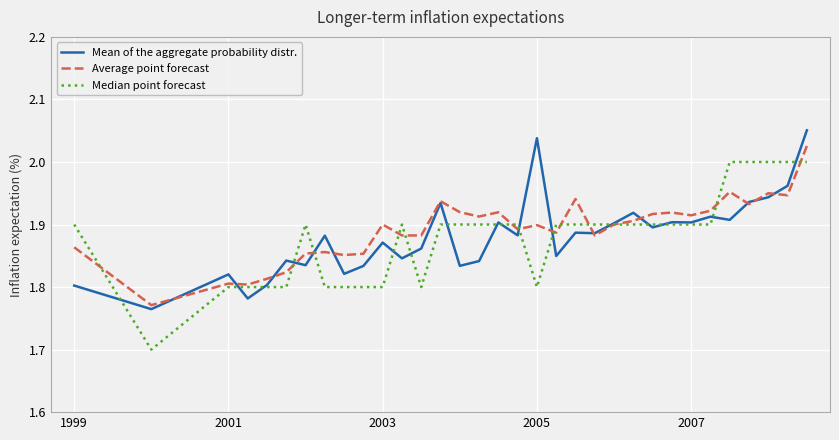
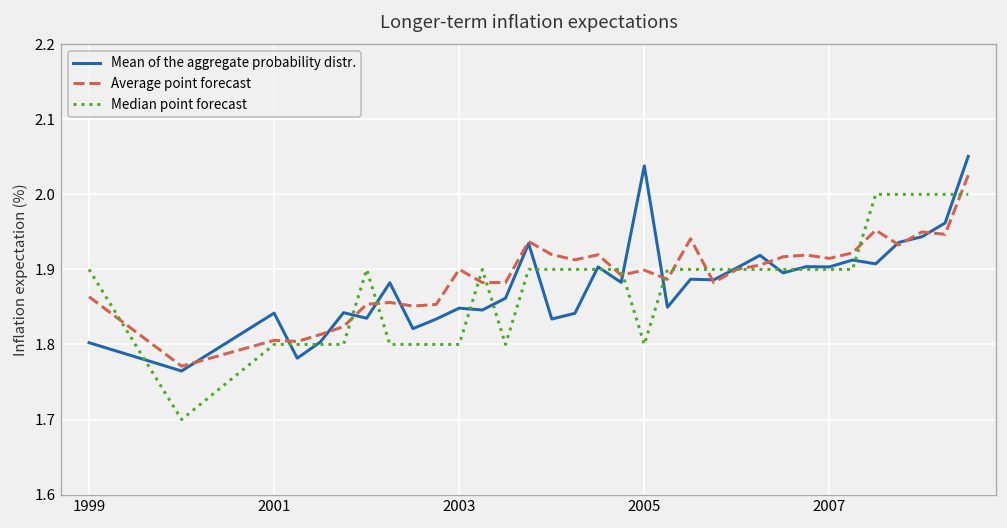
  {
    "Mean of the aggregate probability distr.": {
      "1999": 1.80,
-     "2001": 1.82,
-     "2003": 1.87,
+     "2001": 1.84,
+     "2003": 1.85,
      "2005": 2.04
    },
    "Average point forecast": {
      "1999": 1.86,
      "2001": 1.81,
      "2003": 1.90,
      "2005": 1.90,
      "2007": 1.91
    },
    "Median point forecast": {
      "1999": 1.90,
      "2001": 1.80,
      "2003": 1.80,
      "2005": 1.80
    }
  }
